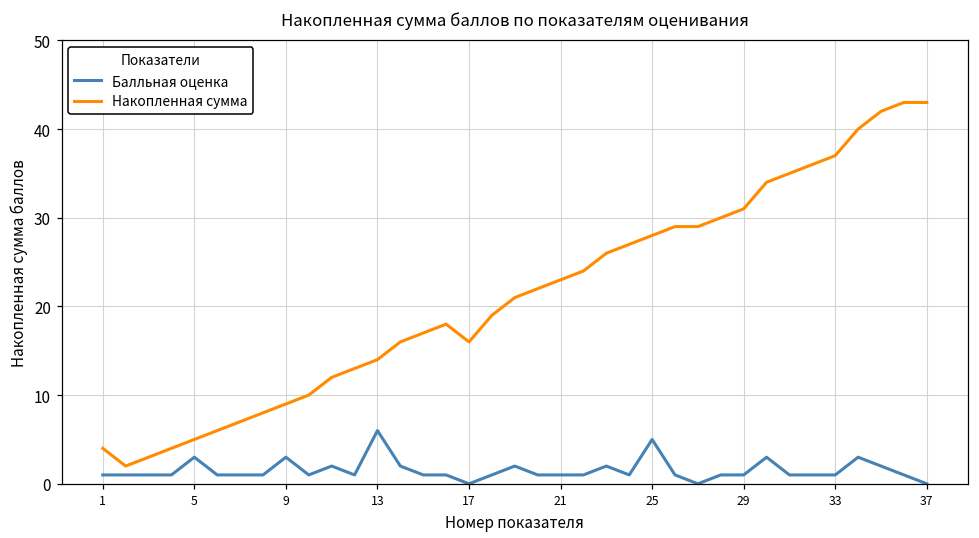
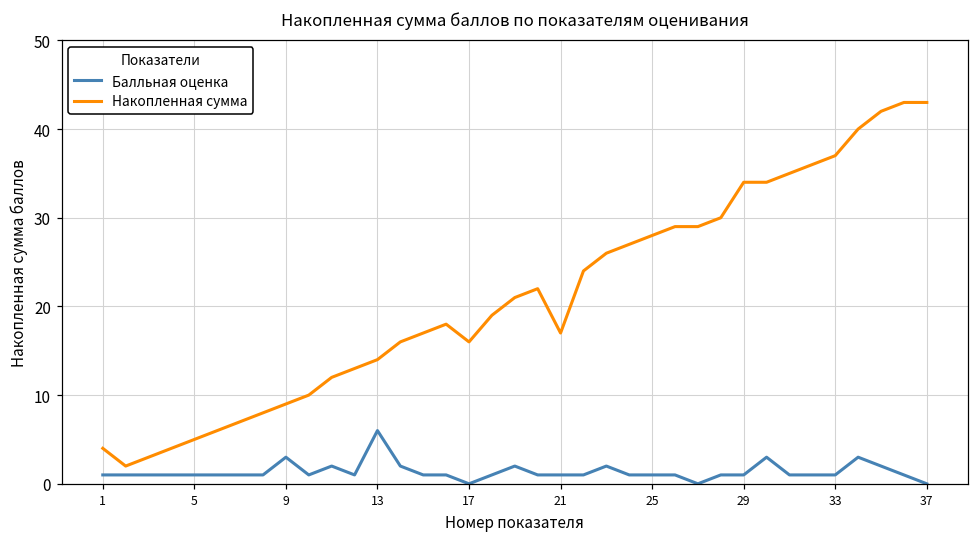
  {
    "Балльная оценка": {
      "1": 1,
-     "5": 3,
+     "5": 1,
      "9": 3,
      "13": 6,
      "17": 0,
      "21": 1,
-     "25": 5,
+     "25": 1,
      "29": 1,
      "33": 1,
      "37": 0
    },
    "Накопленная сумма": {
      "1": 4,
      "5": 5,
      "9": 9,
      "13": 14,
      "17": 16,
-     "21": 23,
+     "21": 17,
      "25": 28,
-     "29": 31,
+     "29": 34,
      "33": 37,
      "37": 43
    }
  }
